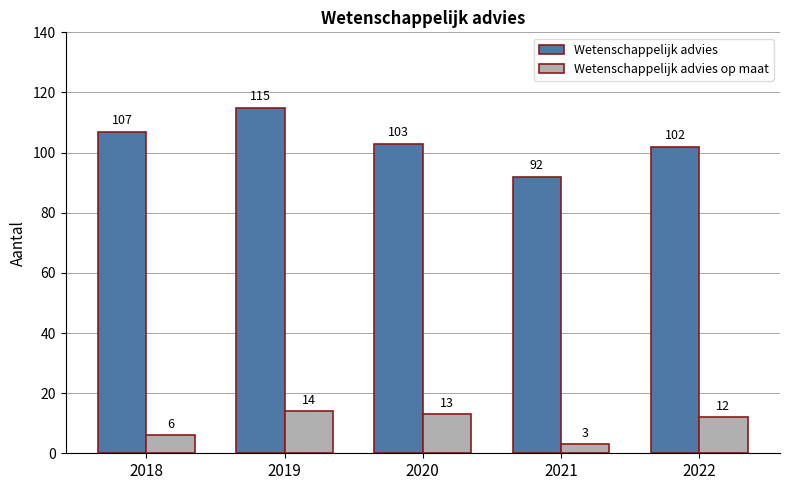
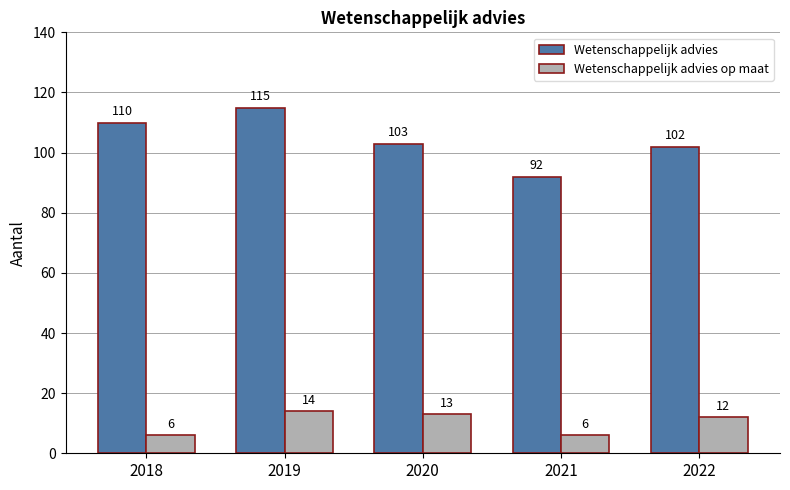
  {
    "Wetenschappelijk advies": {
-     "2018": 107,
+     "2018": 110,
      "2019": 115,
      "2020": 103,
      "2021": 92,
      "2022": 102
    },
    "Wetenschappelijk advies op maat": {
      "2018": 6,
      "2019": 14,
      "2020": 13,
-     "2021": 3,
+     "2021": 6,
      "2022": 12
    }
  }
